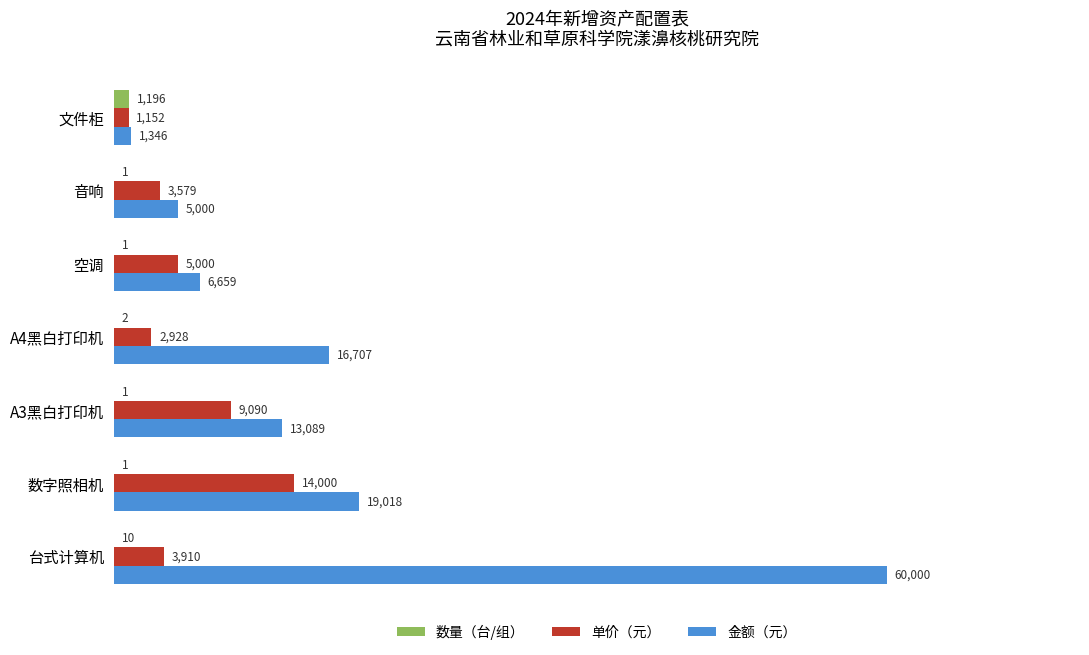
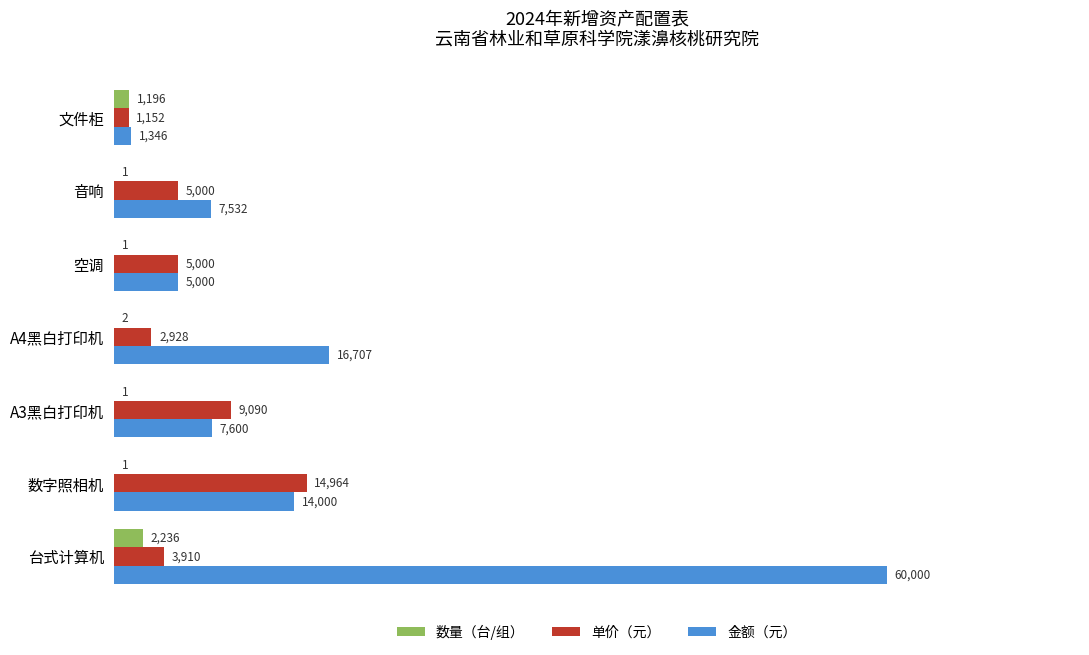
  {
    "数量（台/组）": {
      "文件柜": "1,196",
      "音响": "1",
      "空调": "1",
      "A4黑白打印机": "2",
      "A3黑白打印机": "1",
      "数字照相机": "1",
-     "台式计算机": "10"
+     "台式计算机": "2,236"
    },
    "单价（元）": {
      "文件柜": "1,152",
-     "音响": "3,579",
+     "音响": "5,000",
      "空调": "5,000",
      "A4黑白打印机": "2,928",
      "A3黑白打印机": "9,090",
-     "数字照相机": "14,000",
+     "数字照相机": "14,964",
      "台式计算机": "3,910"
    },
    "金额（元）": {
      "文件柜": "1,346",
-     "音响": "5,000",
-     "空调": "6,659",
+     "音响": "7,532",
+     "空调": "5,000",
      "A4黑白打印机": "16,707",
-     "A3黑白打印机": "13,089",
-     "数字照相机": "19,018",
+     "A3黑白打印机": "7,600",
+     "数字照相机": "14,000",
      "台式计算机": "60,000"
    }
  }
